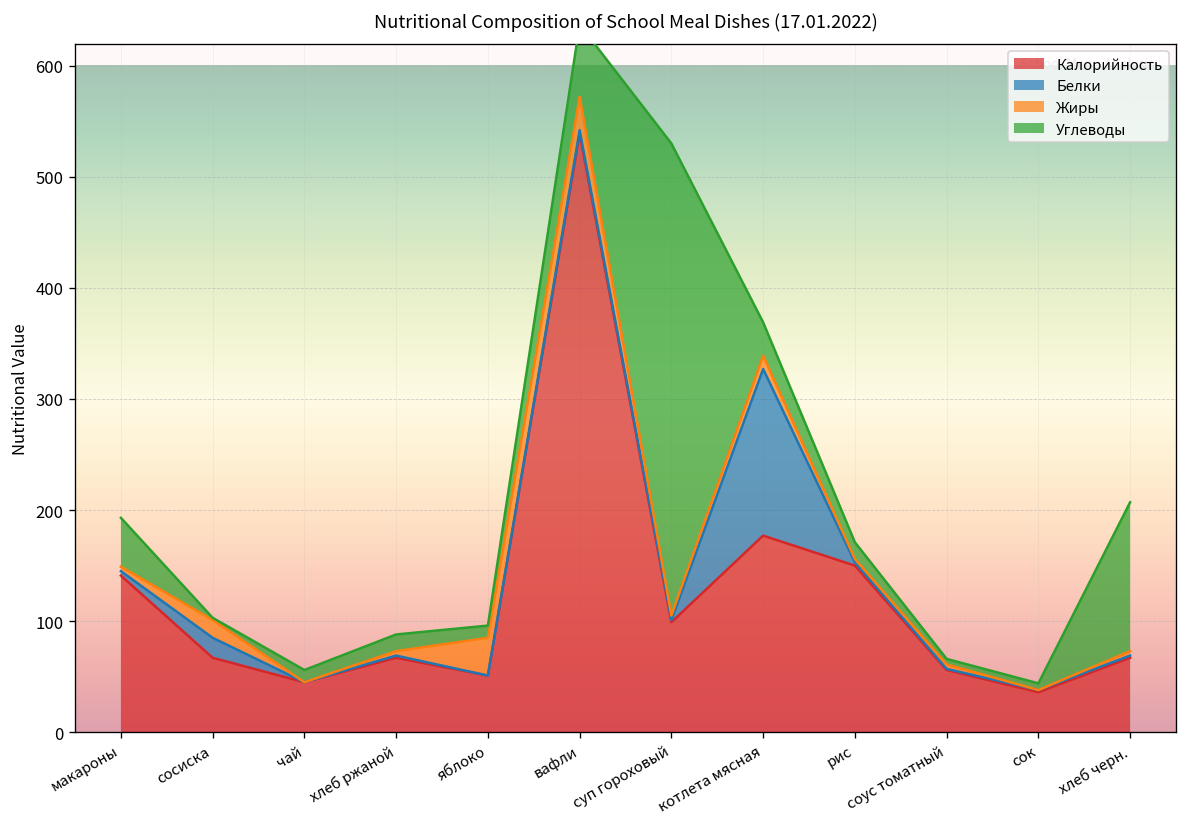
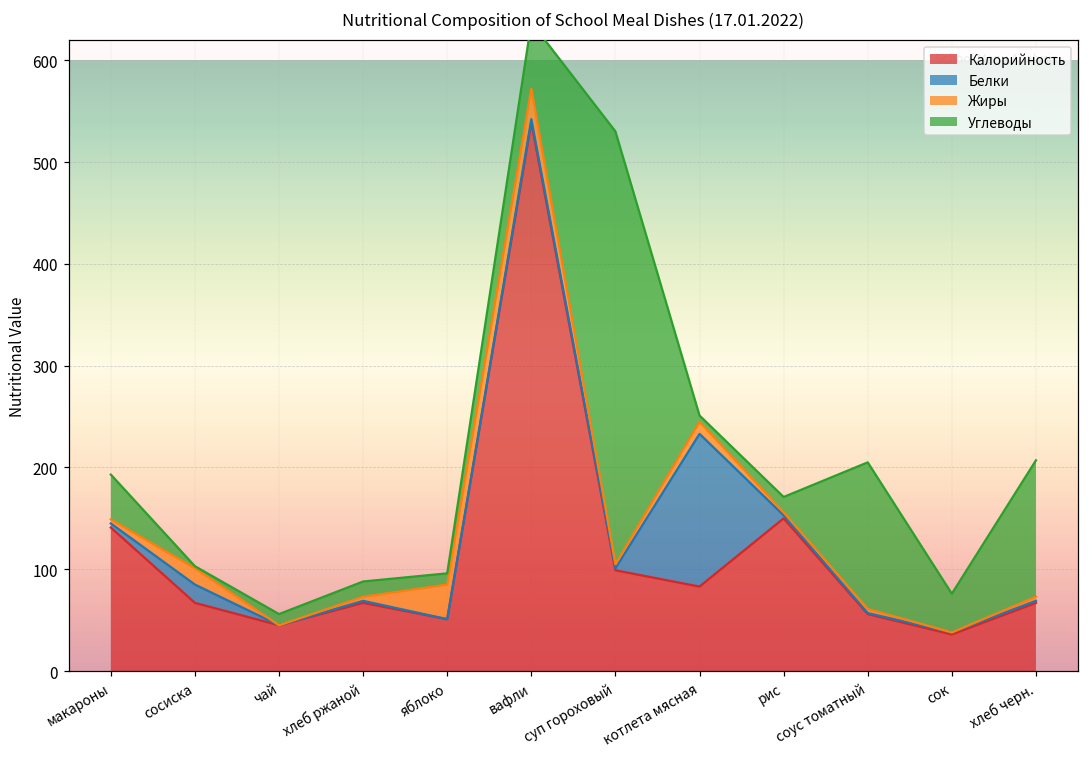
  {
    "Калорийность": {
      "макароны": 140,
      "сосиска": 70,
      "вафли": 540,
-     "котлета мясная": 180,
+     "котлета мясная": 80,
      "рис": 150
    },
    "Белки": {
      "макароны": 0,
      "сосиска": 20,
      "вафли": 0,
      "котлета мясная": 150,
      "рис": 0
    },
    "Жиры": {
      "макароны": 0,
      "хлеб ржаной": 0,
      "яблоко": 30,
      "вафли": 30,
      "суп гороховый": 0,
      "котлета мясная": 10,
      "рис": 0,
      "соус томатный": 0,
      "хлеб черн.": 0
    },
    "Углеводы": {
      "макароны": 40,
      "чай": 10,
      "хлеб ржаной": 20,
      "яблоко": 10,
      "суп гороховый": 430,
-     "котлета мясная": 30,
+     "котлета мясная": 10,
      "рис": 20,
-     "соус томатный": 10,
-     "сок": 10,
+     "соус томатный": 140,
+     "сок": 40,
      "хлеб черн.": 130
    }
  }
